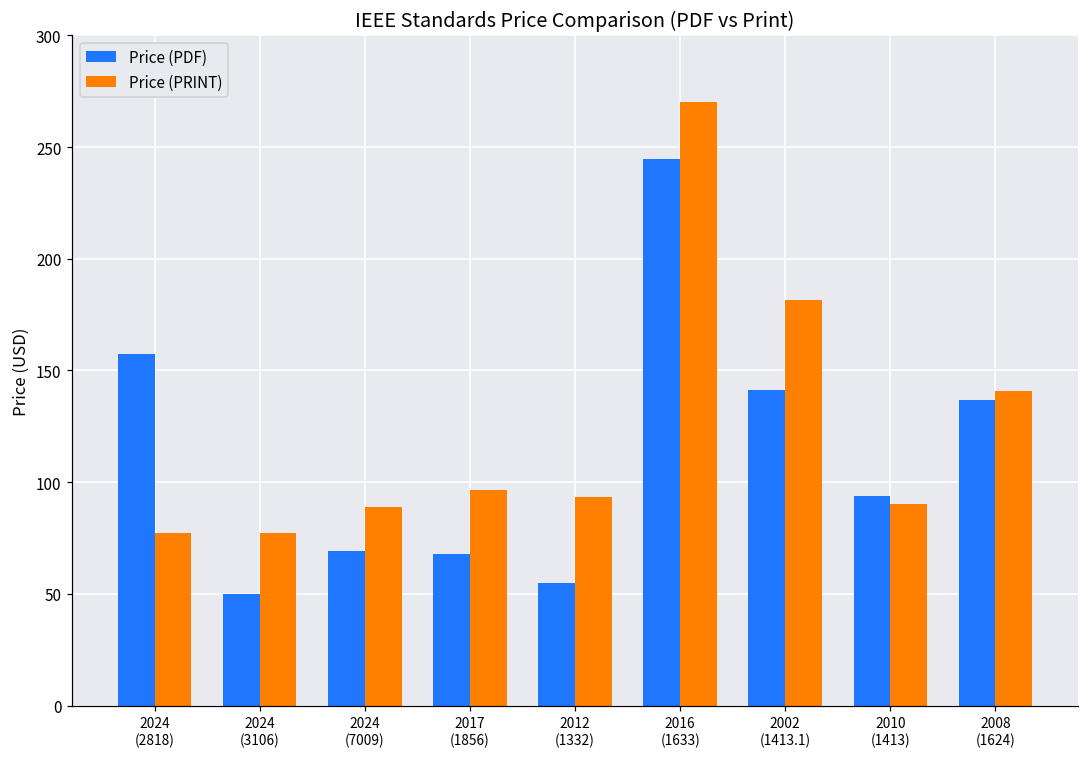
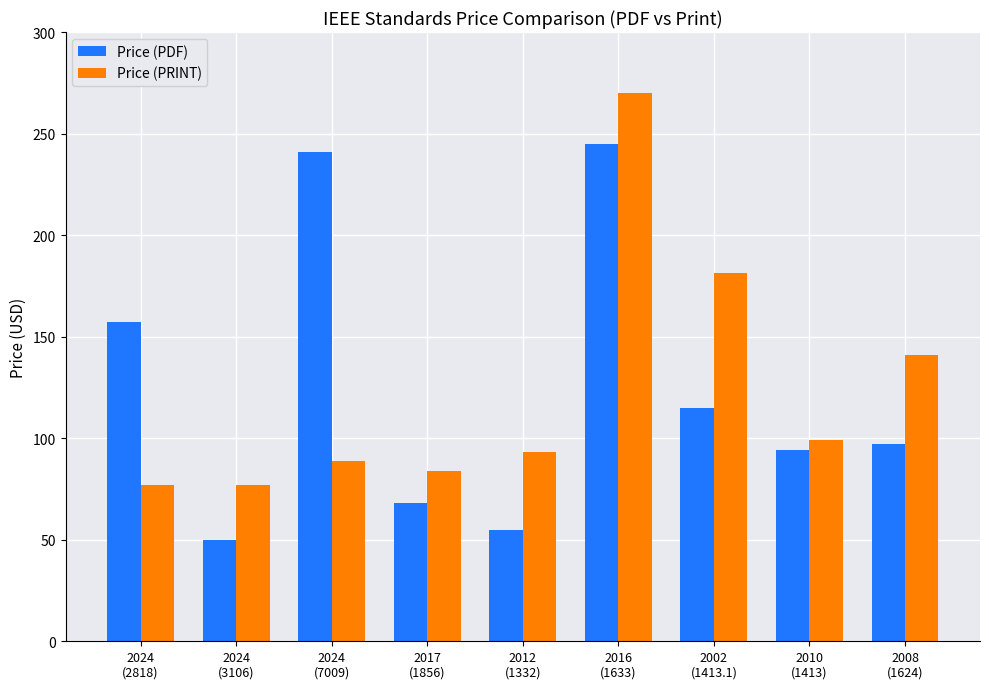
  {
    "Price (PDF)": {
      "2024 (2818)": 157,
      "2024 (3106)": 50,
-     "2024 (7009)": 69,
+     "2024 (7009)": 241,
      "2017 (1856)": 68,
      "2012 (1332)": 55,
      "2016 (1633)": 245,
-     "2002 (1413.1)": 141,
+     "2002 (1413.1)": 115,
      "2010 (1413)": 94,
-     "2008 (1624)": 137
+     "2008 (1624)": 97
    },
    "Price (PRINT)": {
      "2024 (2818)": 77,
      "2024 (3106)": 77,
      "2024 (7009)": 89,
-     "2017 (1856)": 96,
+     "2017 (1856)": 84,
      "2012 (1332)": 93,
      "2016 (1633)": 270,
      "2002 (1413.1)": 181,
-     "2010 (1413)": 90,
+     "2010 (1413)": 99,
      "2008 (1624)": 141
    }
  }
